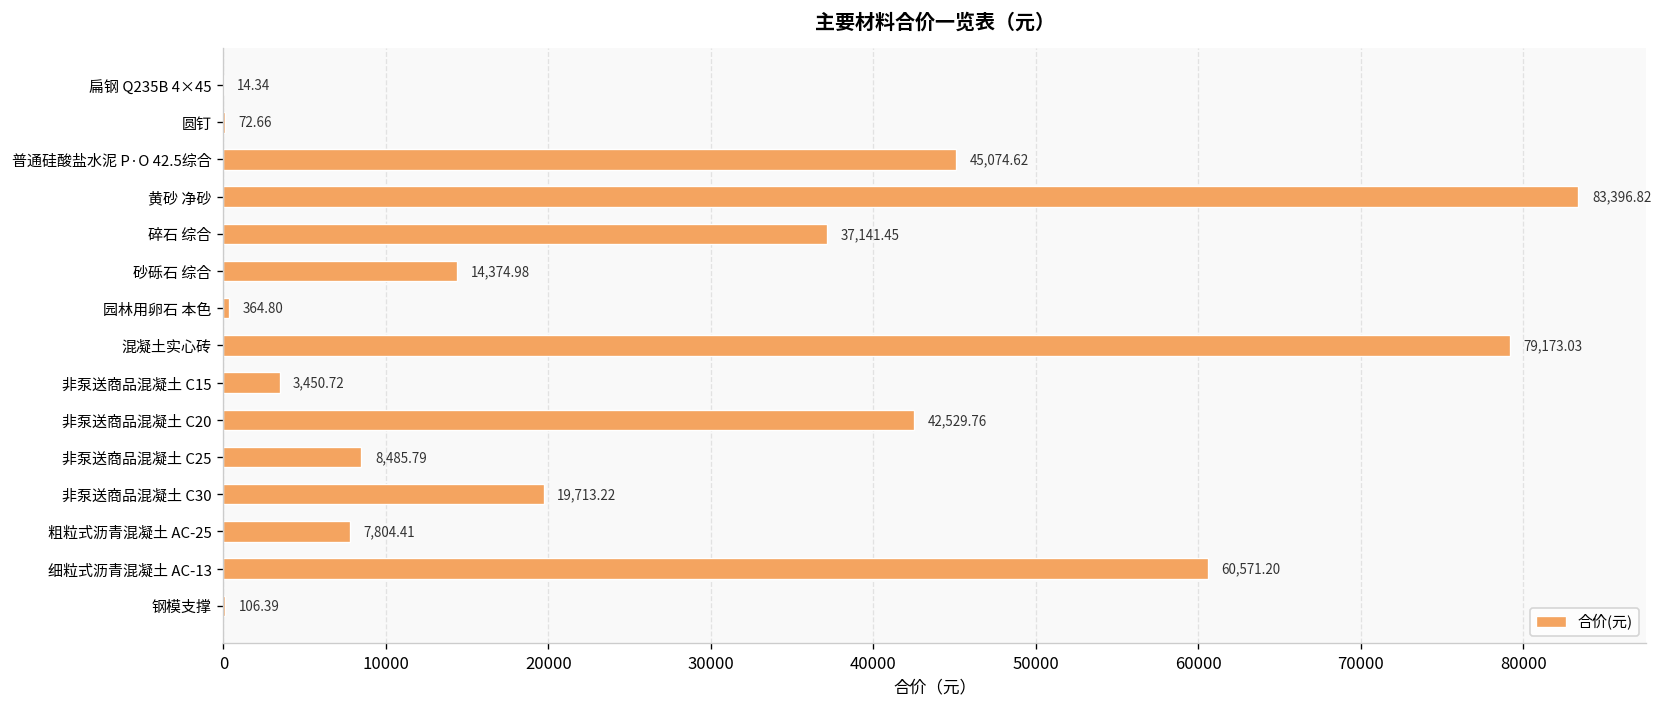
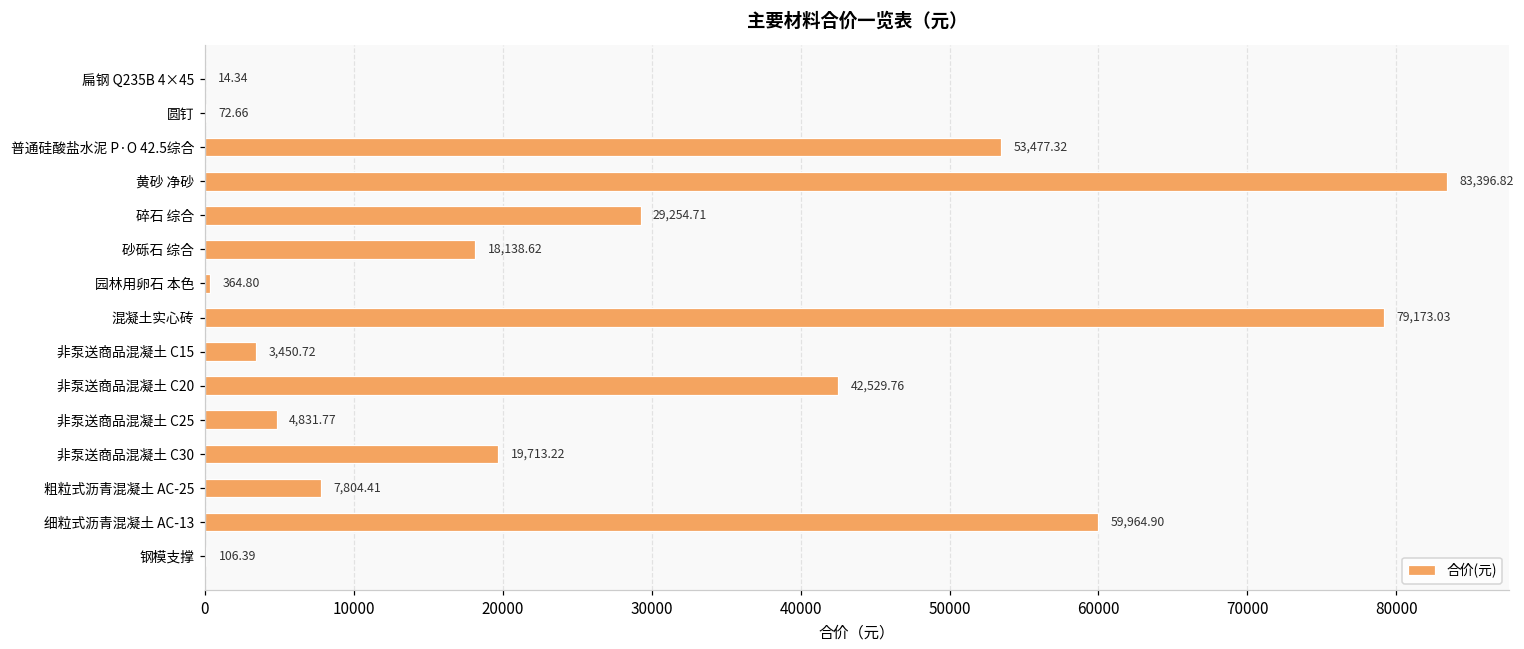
  {
    "扁钢 Q235B 4×45": "14.34",
    "圆钉": "72.66",
-   "普通硅酸盐水泥 P·O 42.5综合": "45,074.62",
+   "普通硅酸盐水泥 P·O 42.5综合": "53,477.32",
    "黄砂 净砂": "83,396.82",
-   "碎石 综合": "37,141.45",
-   "砂砾石 综合": "14,374.98",
+   "碎石 综合": "29,254.71",
+   "砂砾石 综合": "18,138.62",
    "园林用卵石 本色": "364.80",
    "混凝土实心砖": "79,173.03",
    "非泵送商品混凝土 C15": "3,450.72",
    "非泵送商品混凝土 C20": "42,529.76",
-   "非泵送商品混凝土 C25": "8,485.79",
+   "非泵送商品混凝土 C25": "4,831.77",
    "非泵送商品混凝土 C30": "19,713.22",
    "粗粒式沥青混凝土 AC-25": "7,804.41",
-   "细粒式沥青混凝土 AC-13": "60,571.20",
+   "细粒式沥青混凝土 AC-13": "59,964.90",
    "钢模支撑": "106.39"
  }
